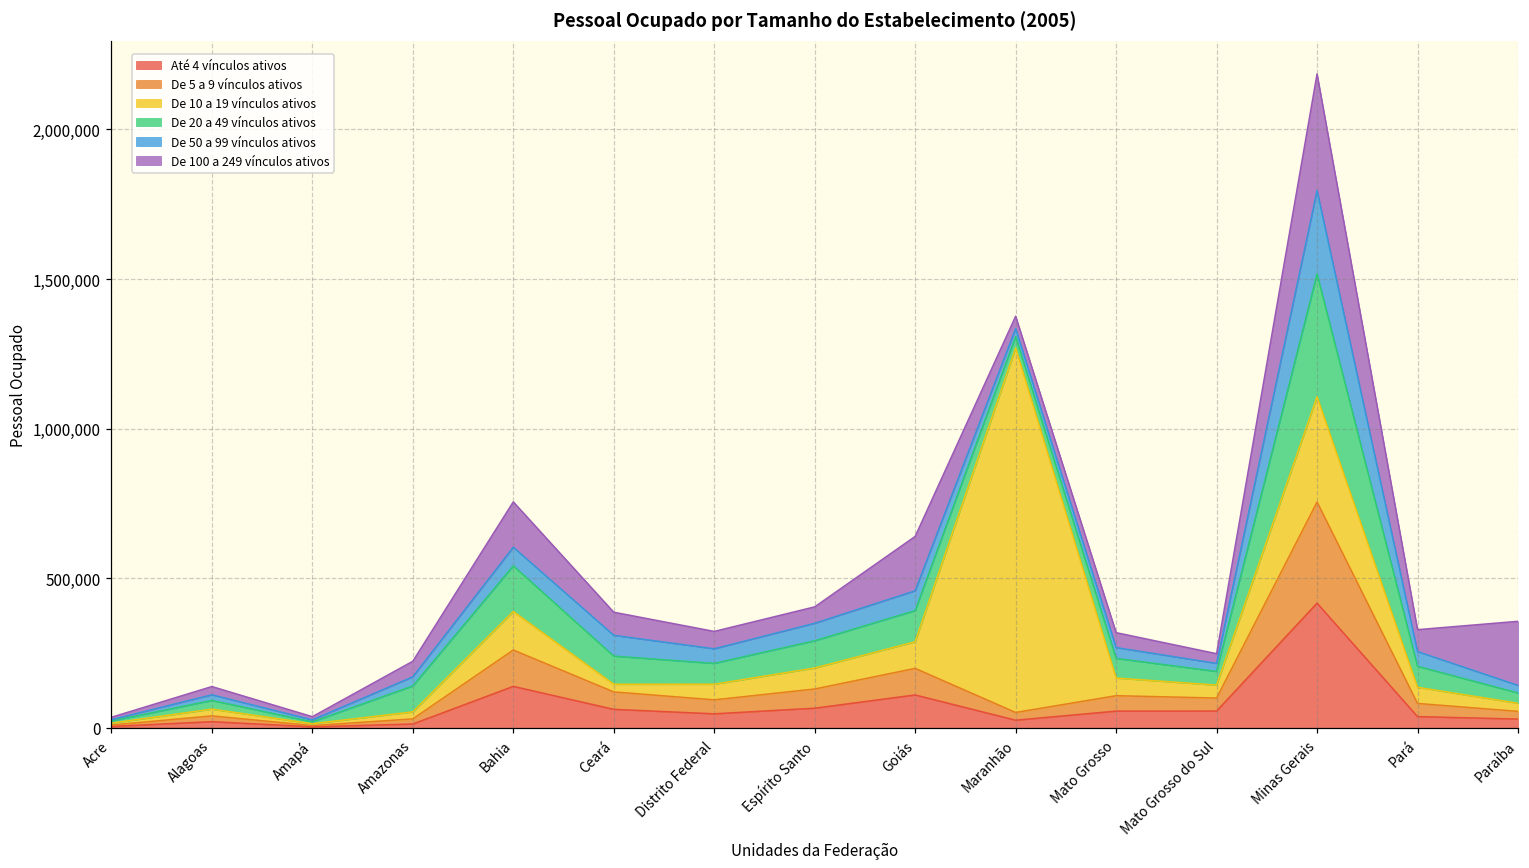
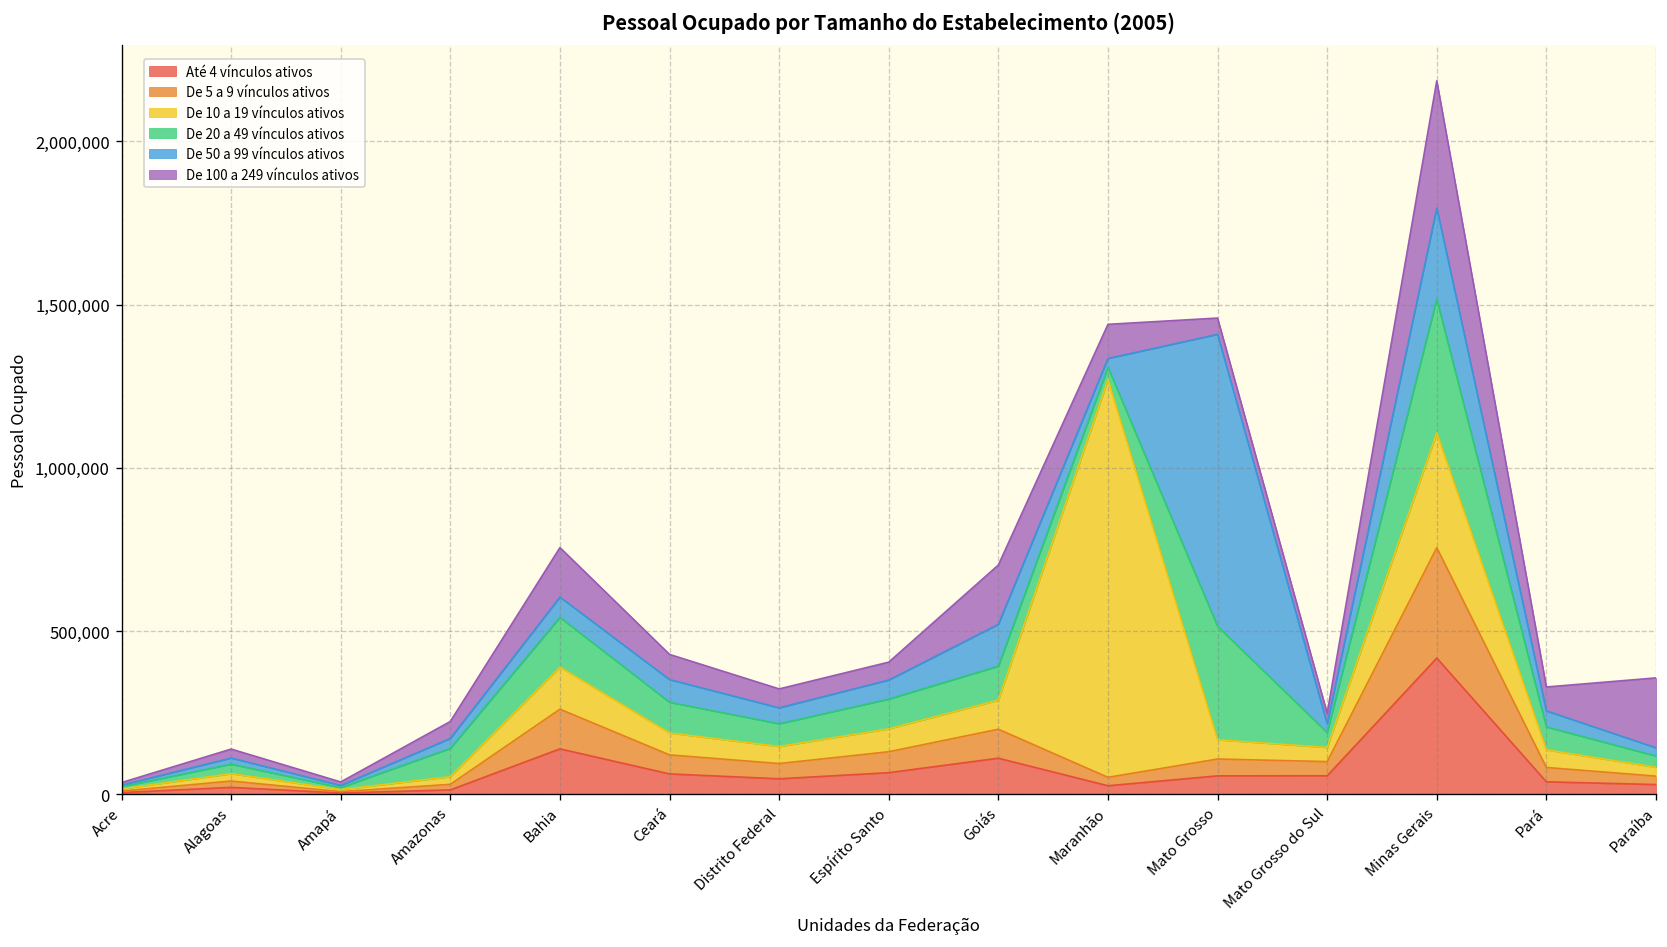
  {
    "De 10 a 19 vínculos ativos": {
      "Alagoas": "20,000",
      "Amazonas": "20,000",
      "Bahia": "130,000",
-     "Ceará": "30,000",
+     "Ceará": "70,000",
      "Distrito Federal": "50,000",
      "Espírito Santo": "70,000",
      "Goiás": "90,000",
      "Maranhão": "1,220,000",
      "Mato Grosso": "60,000",
      "Mato Grosso do Sul": "40,000",
      "Minas Gerais": "350,000",
      "Pará": "50,000",
      "Paraíba": "30,000"
    },
    "De 20 a 49 vínculos ativos": {
      "Alagoas": "30,000",
      "Amazonas": "90,000",
      "Bahia": "150,000",
      "Ceará": "90,000",
      "Distrito Federal": "70,000",
      "Espírito Santo": "90,000",
      "Goiás": "100,000",
      "Maranhão": "40,000",
-     "Mato Grosso": "70,000",
+     "Mato Grosso": "350,000",
      "Mato Grosso do Sul": "50,000",
      "Minas Gerais": "410,000",
      "Pará": "70,000",
      "Paraíba": "30,000"
    },
    "De 50 a 99 vínculos ativos": {
      "Alagoas": "20,000",
      "Amazonas": "30,000",
      "Bahia": "60,000",
      "Ceará": "70,000",
      "Distrito Federal": "50,000",
      "Espírito Santo": "60,000",
-     "Goiás": "70,000",
+     "Goiás": "130,000",
      "Maranhão": "30,000",
-     "Mato Grosso": "40,000",
+     "Mato Grosso": "890,000",
      "Mato Grosso do Sul": "30,000",
      "Minas Gerais": "280,000",
      "Pará": "50,000",
      "Paraíba": "30,000"
    },
    "De 100 a 249 vínculos ativos": {
      "Alagoas": "30,000",
      "Amapá": "10,000",
      "Amazonas": "50,000",
      "Bahia": "150,000",
      "Ceará": "80,000",
      "Distrito Federal": "60,000",
      "Espírito Santo": "50,000",
      "Goiás": "180,000",
-     "Maranhão": "40,000",
+     "Maranhão": "100,000",
      "Mato Grosso": "50,000",
      "Mato Grosso do Sul": "30,000",
      "Minas Gerais": "390,000",
      "Pará": "70,000",
      "Paraíba": "210,000"
    }
  }
